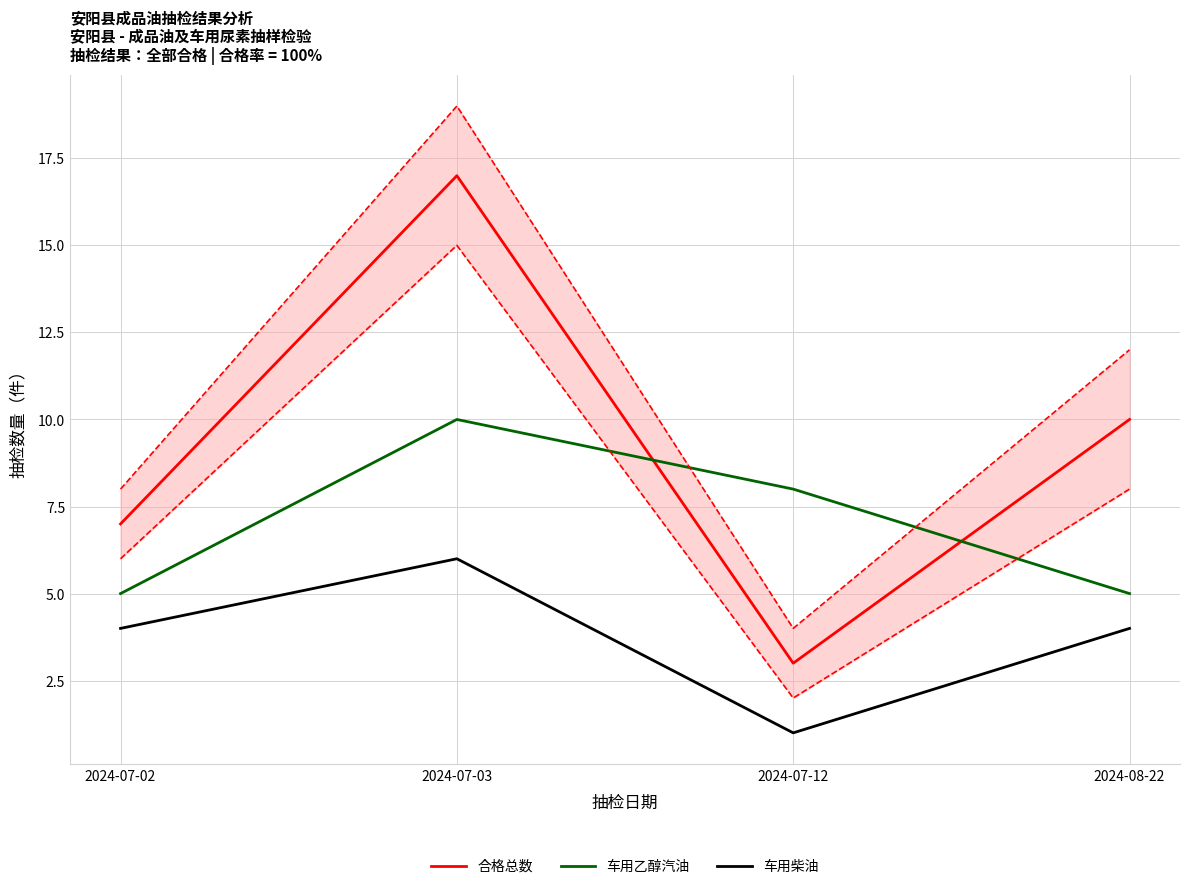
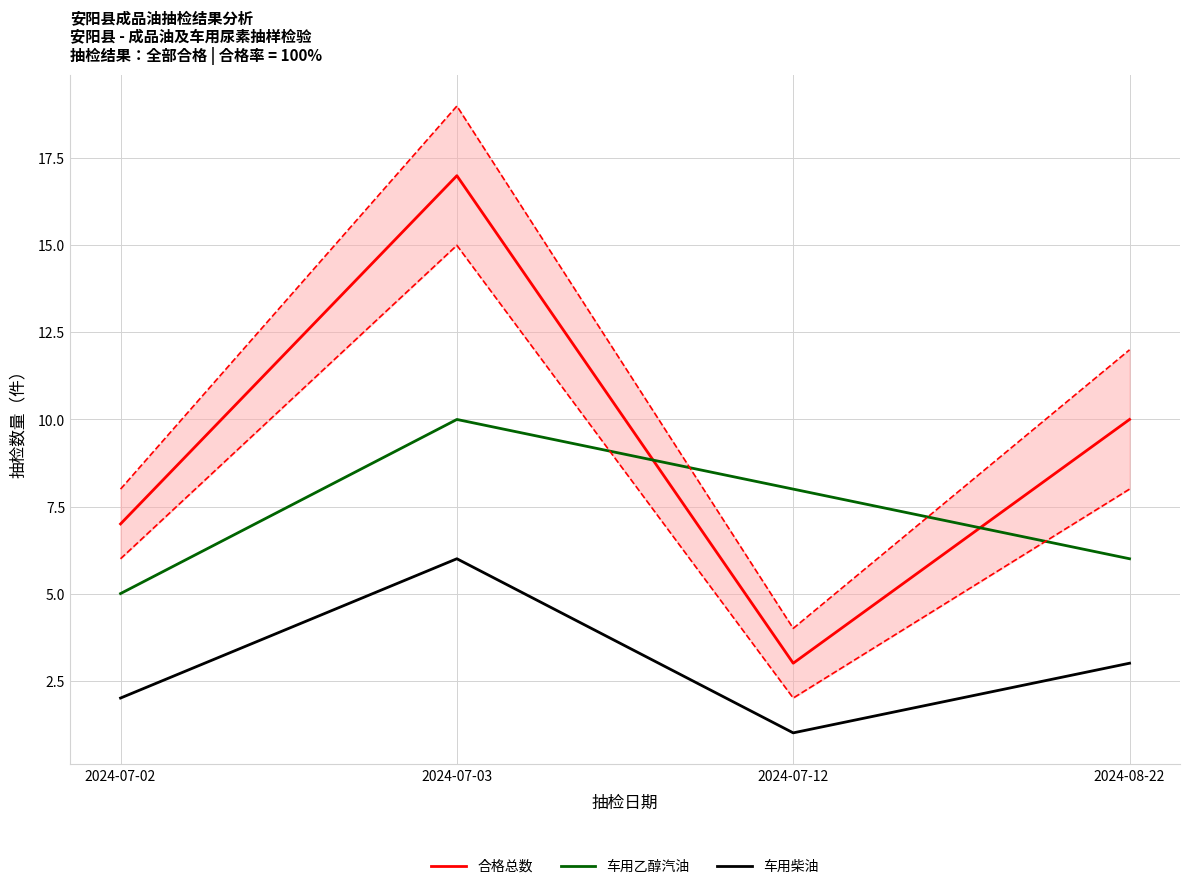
  {
    "车用乙醇汽油": {
      "2024-07-02": 5,
      "2024-07-03": 10,
      "2024-07-12": 8,
-     "2024-08-22": 5
+     "2024-08-22": 6
    },
    "车用柴油": {
-     "2024-07-02": 4,
+     "2024-07-02": 2,
      "2024-07-03": 6,
      "2024-07-12": 1,
-     "2024-08-22": 4
+     "2024-08-22": 3
    }
  }
